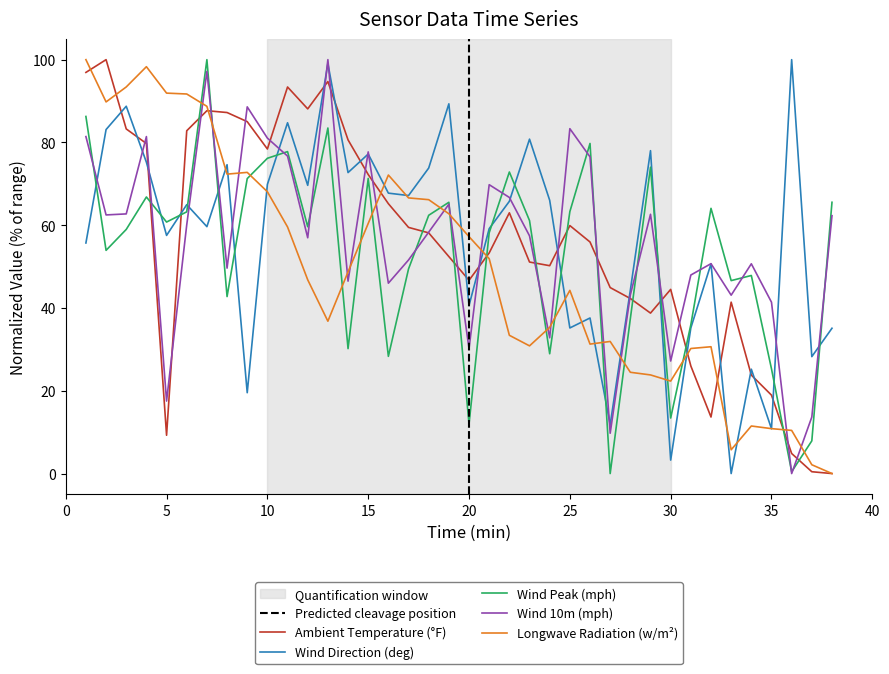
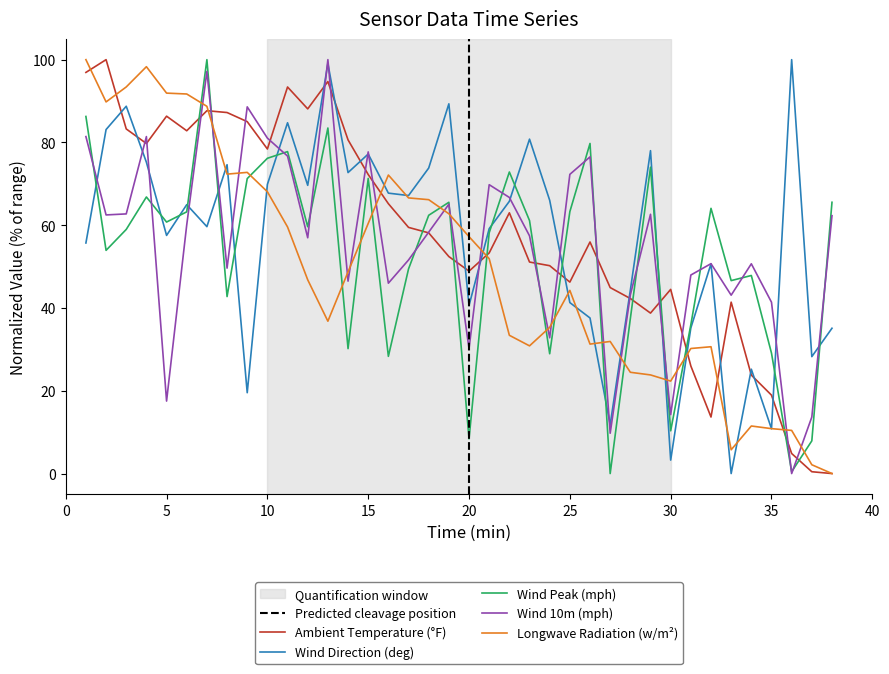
  {
    "Ambient Temperature (°F)": {
-     "5": 9,
+     "5": 86,
      "10": 78,
      "15": 72,
-     "20": 47,
-     "25": 60,
+     "20": 49,
+     "25": 46,
      "30": 44,
      "35": 19
    },
    "Wind Direction (deg)": {
      "5": 58,
      "10": 70,
      "20": 41,
-     "25": 35,
+     "25": 41,
      "30": 3
    },
    "Wind Peak (mph)": {
      "5": 61,
      "10": 76,
      "15": 71,
-     "20": 12,
+     "20": 8,
      "25": 63,
-     "30": 13,
-     "35": 25
+     "30": 10,
+     "35": 29
    },
    "Wind 10m (mph)": {
      "5": 18,
      "10": 81,
      "20": 30,
-     "25": 83,
-     "30": 27,
+     "25": 72,
+     "30": 14,
      "35": 41
    },
    "Longwave Radiation (w/m²)": {
      "5": 92,
      "10": 68,
      "15": 60,
      "20": 57,
      "25": 44,
      "30": 22
    }
  }
